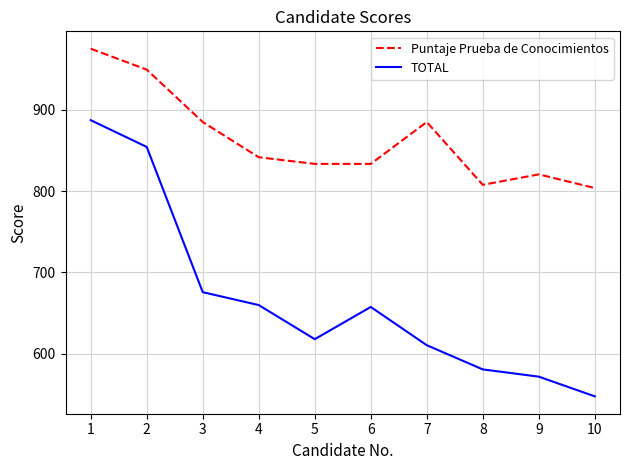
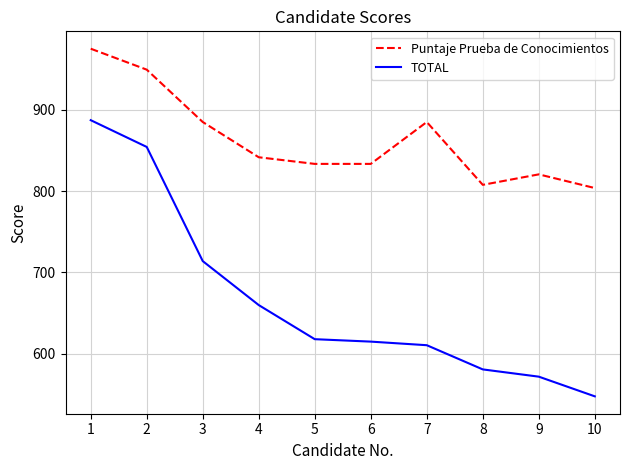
  {
    "Puntaje Prueba de Conocimientos": {
      "1": 970,
      "2": 950,
      "3": 880,
      "4": 840,
      "5": 830,
      "6": 830,
      "7": 880,
      "8": 810,
      "9": 820,
      "10": 800
    },
    "TOTAL": {
      "1": 890,
      "2": 850,
-     "3": 680,
+     "3": 710,
      "4": 660,
      "5": 620,
-     "6": 660,
+     "6": 620,
      "7": 610,
      "8": 580,
      "9": 570,
      "10": 550
    }
  }
